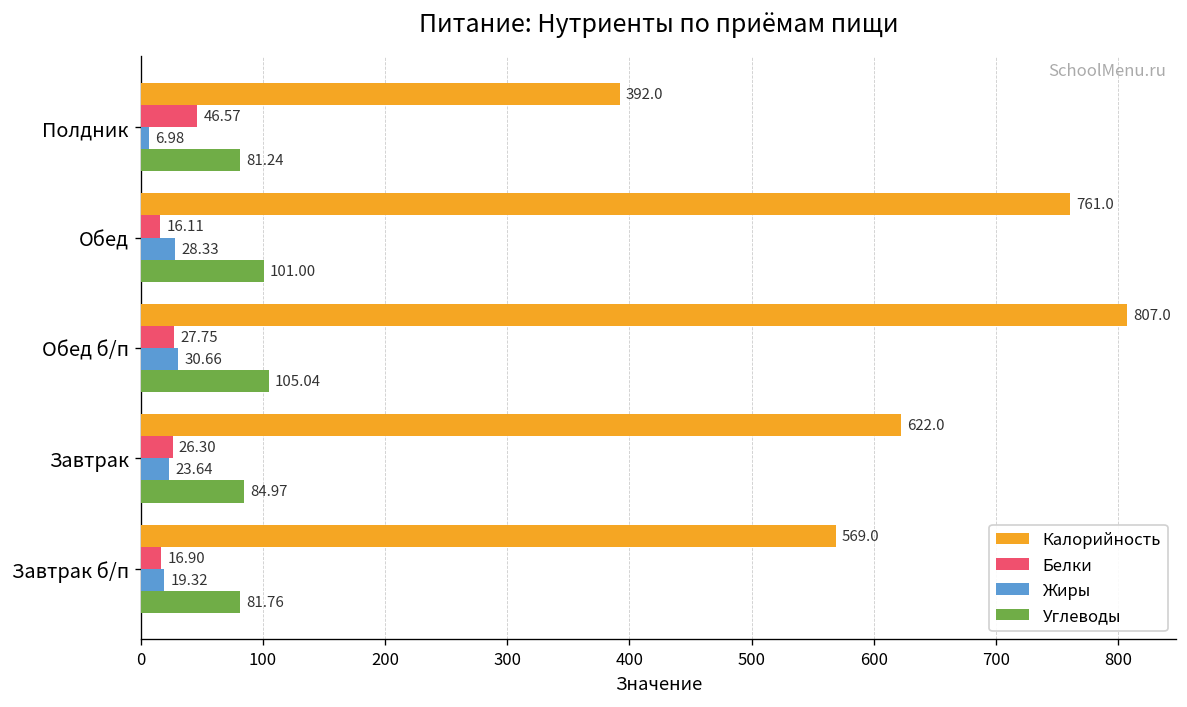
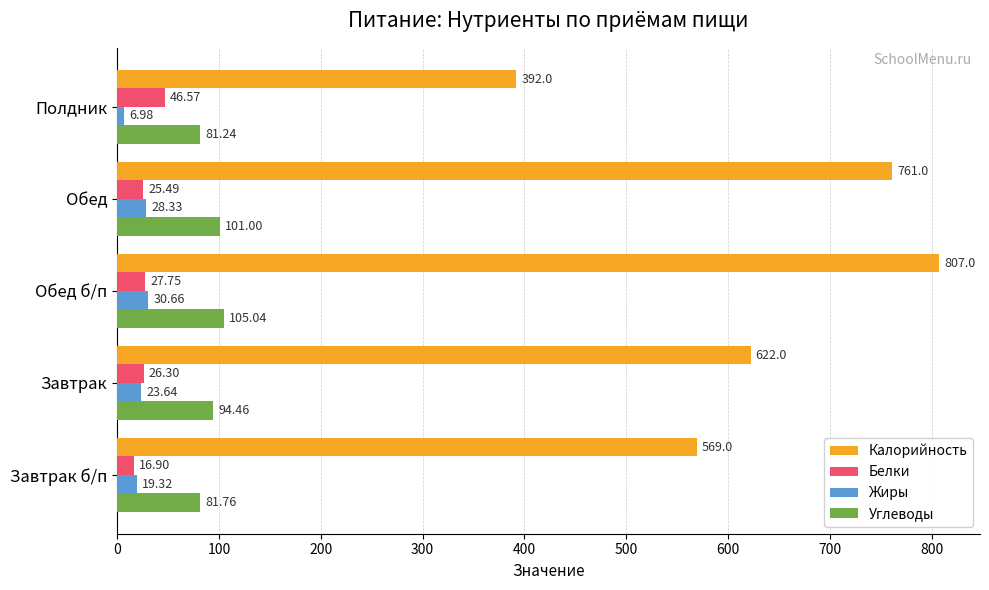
  {
    "Калорийность": {
      "Полдник": 392.0,
      "Обед": 761.0,
      "Обед б/п": 807.0,
      "Завтрак": 622.0,
      "Завтрак б/п": 569.0
    },
    "Белки": {
      "Полдник": 46.57,
-     "Обед": 16.11,
+     "Обед": 25.49,
      "Обед б/п": 27.75,
      "Завтрак": 26.30,
      "Завтрак б/п": 16.90
    },
    "Жиры": {
      "Полдник": 6.98,
      "Обед": 28.33,
      "Обед б/п": 30.66,
      "Завтрак": 23.64,
      "Завтрак б/п": 19.32
    },
    "Углеводы": {
      "Полдник": 81.24,
      "Обед": 101.00,
      "Обед б/п": 105.04,
-     "Завтрак": 84.97,
+     "Завтрак": 94.46,
      "Завтрак б/п": 81.76
    }
  }
